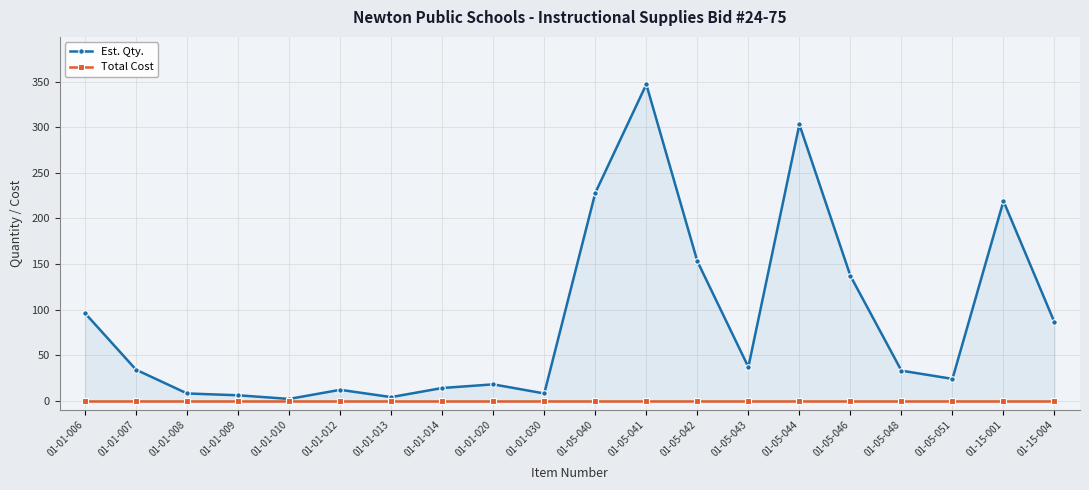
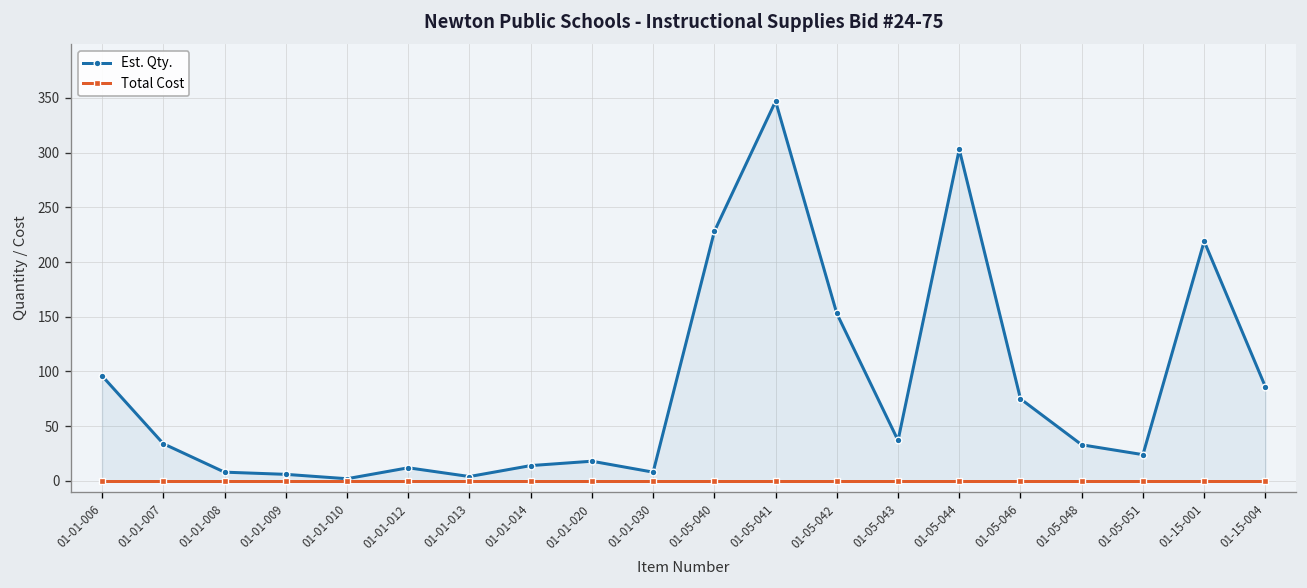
  {
    "Est. Qty.": {
      "01-01-006": 100,
      "01-01-007": 30,
      "01-01-008": 10,
      "01-01-009": 10,
      "01-01-012": 10,
      "01-01-013": 0,
      "01-01-014": 10,
      "01-01-020": 20,
      "01-01-030": 10,
      "01-05-040": 230,
      "01-05-041": 350,
      "01-05-042": 150,
      "01-05-043": 40,
      "01-05-044": 300,
-     "01-05-046": 140,
+     "01-05-046": 80,
      "01-05-048": 30,
      "01-05-051": 20,
      "01-15-001": 220,
      "01-15-004": 90
    },
    "Total Cost": {
      "01-01-006": 0,
      "01-01-007": 0,
      "01-01-008": 0,
      "01-01-009": 0,
      "01-01-012": 0,
      "01-01-013": 0,
      "01-01-014": 0,
      "01-01-020": 0,
      "01-01-030": 0,
      "01-05-040": 0,
      "01-05-041": 0,
      "01-05-042": 0,
      "01-05-043": 0,
      "01-05-044": 0,
      "01-05-046": 0,
      "01-05-048": 0,
      "01-05-051": 0,
      "01-15-001": 0,
      "01-15-004": 0
    }
  }
